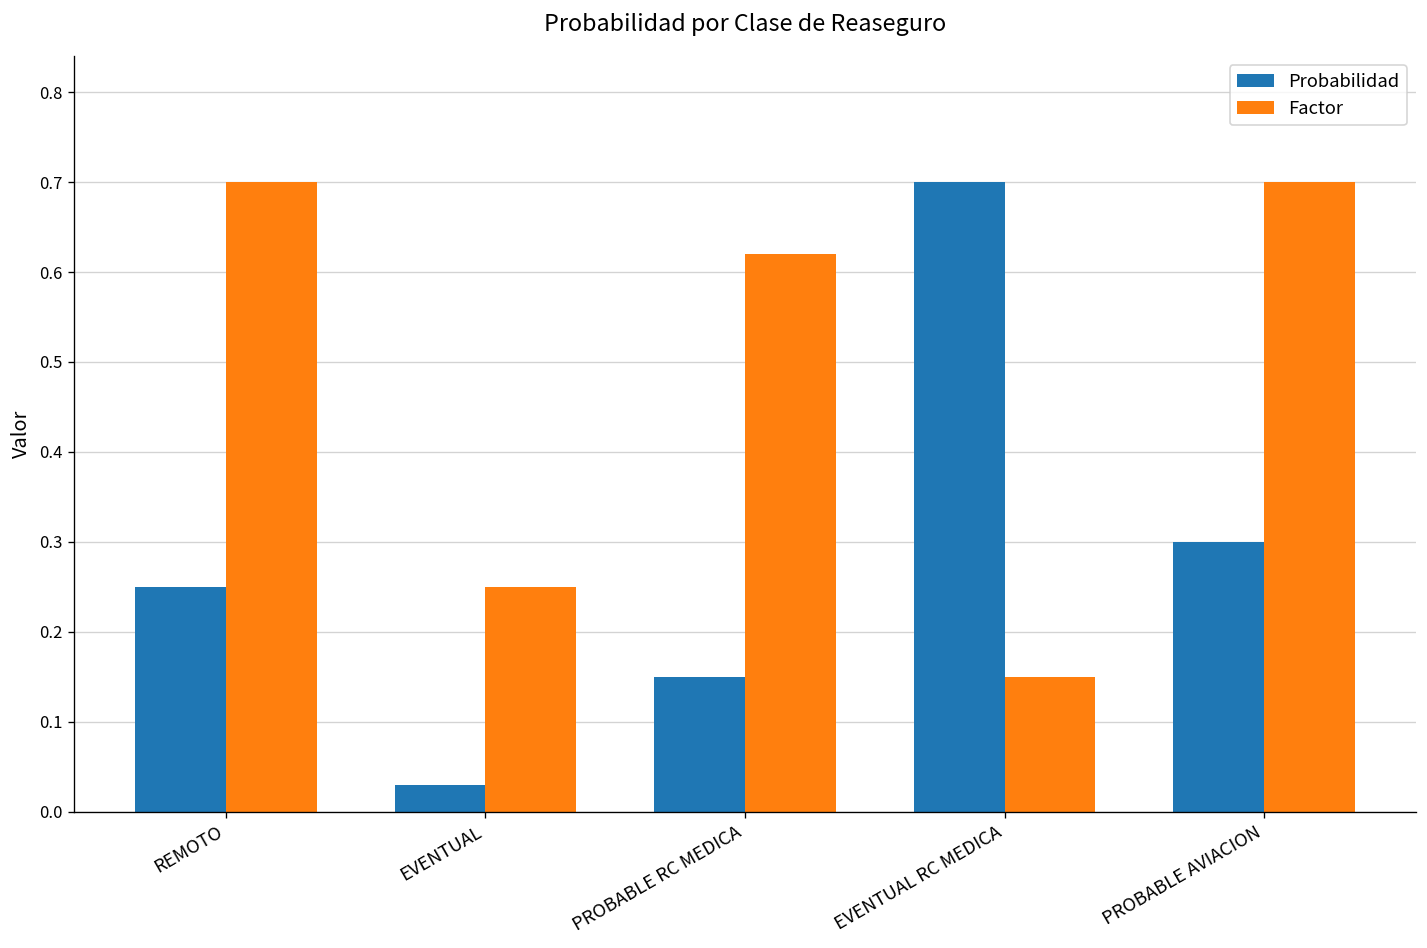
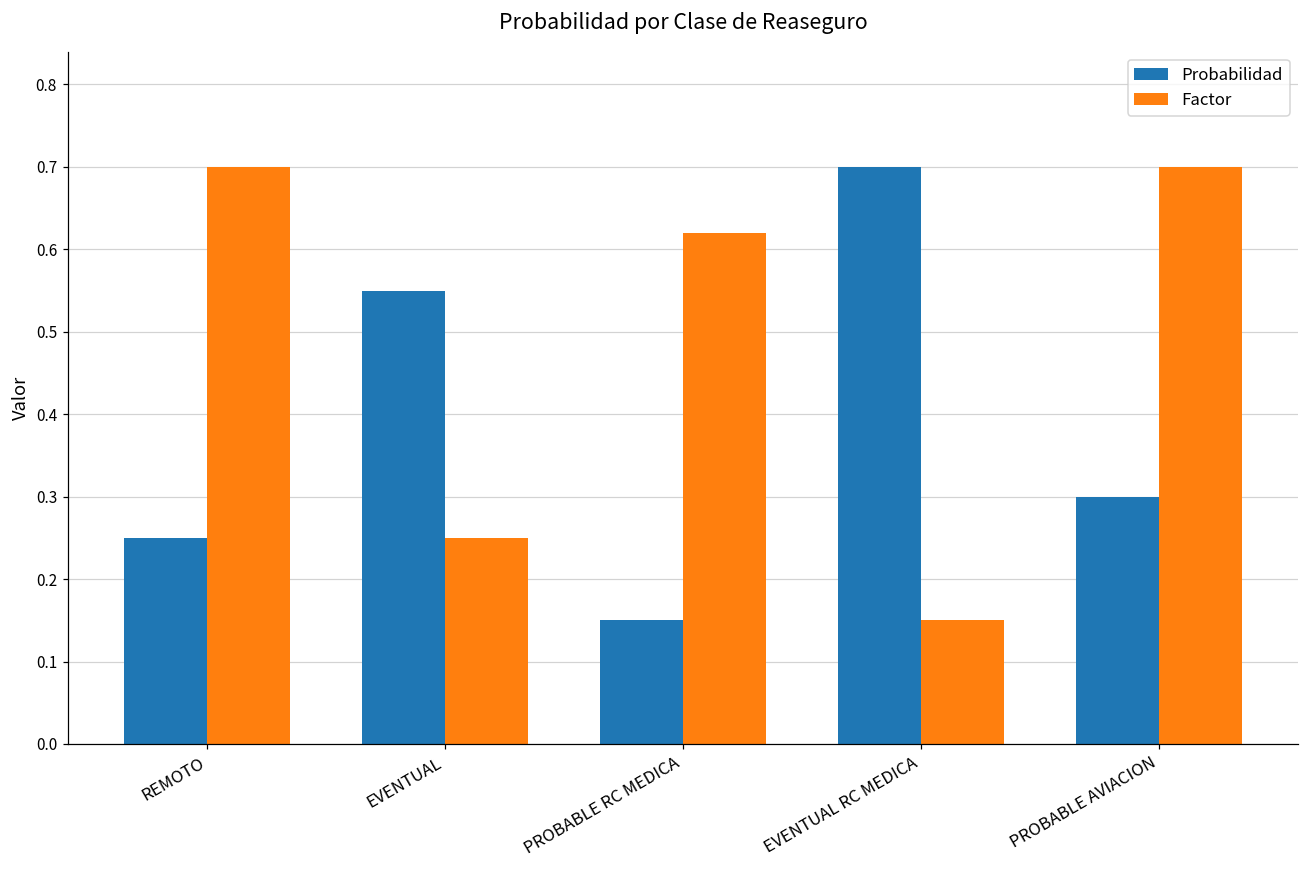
  {
    "Probabilidad": {
      "REMOTO": 0.25,
-     "EVENTUAL": 0.03,
+     "EVENTUAL": 0.55,
      "PROBABLE RC MEDICA": 0.15,
      "EVENTUAL RC MEDICA": 0.70,
      "PROBABLE AVIACION": 0.30
    },
    "Factor": {
      "REMOTO": 0.70,
      "EVENTUAL": 0.25,
      "PROBABLE RC MEDICA": 0.62,
      "EVENTUAL RC MEDICA": 0.15,
      "PROBABLE AVIACION": 0.70
    }
  }
